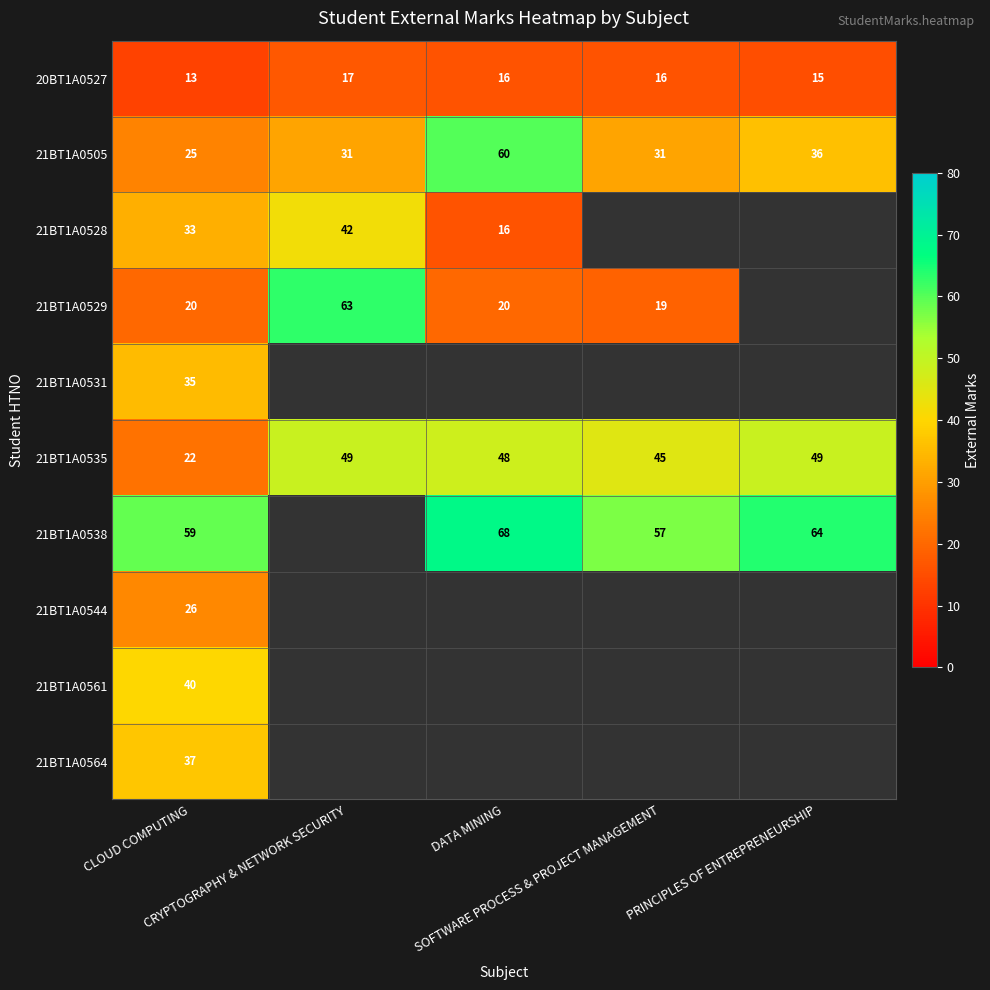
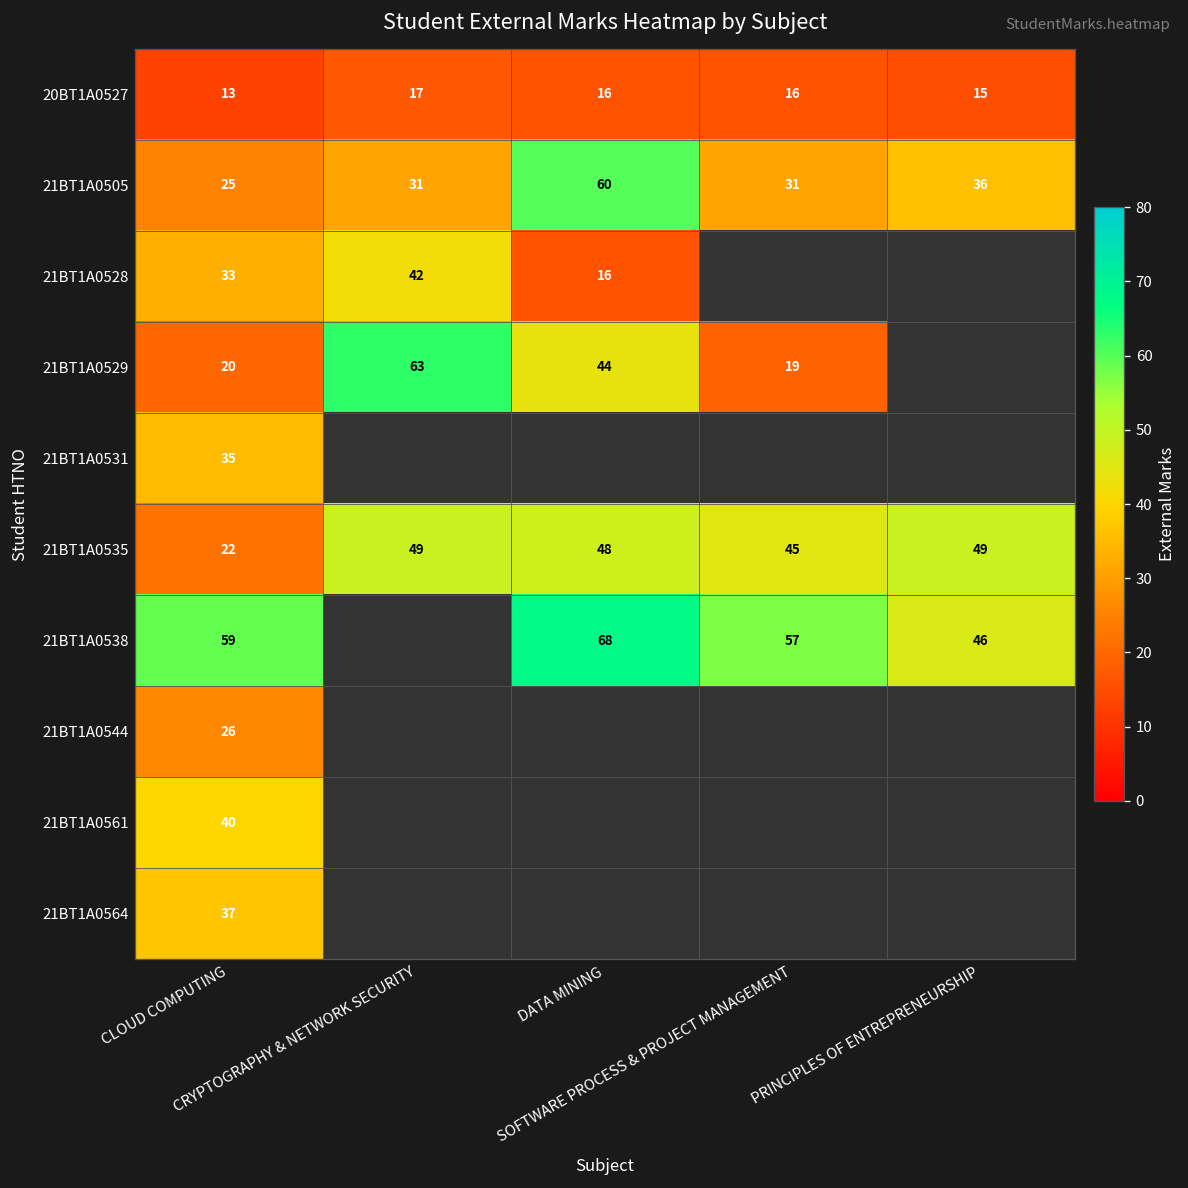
  {
    "20BT1A0527": {
      "CLOUD COMPUTING": 13,
      "CRYPTOGRAPHY & NETWORK SECURITY": 17,
      "DATA MINING": 16,
      "SOFTWARE PROCESS & PROJECT MANAGEMENT": 16,
      "PRINCIPLES OF ENTREPRENEURSHIP": 15
    },
    "21BT1A0505": {
      "CLOUD COMPUTING": 25,
      "CRYPTOGRAPHY & NETWORK SECURITY": 31,
      "DATA MINING": 60,
      "SOFTWARE PROCESS & PROJECT MANAGEMENT": 31,
      "PRINCIPLES OF ENTREPRENEURSHIP": 36
    },
    "21BT1A0528": {
      "CLOUD COMPUTING": 33,
      "CRYPTOGRAPHY & NETWORK SECURITY": 42,
      "DATA MINING": 16
    },
    "21BT1A0529": {
      "CLOUD COMPUTING": 20,
      "CRYPTOGRAPHY & NETWORK SECURITY": 63,
-     "DATA MINING": 20,
+     "DATA MINING": 44,
      "SOFTWARE PROCESS & PROJECT MANAGEMENT": 19
    },
    "21BT1A0531": {
      "CLOUD COMPUTING": 35
    },
    "21BT1A0535": {
      "CLOUD COMPUTING": 22,
      "CRYPTOGRAPHY & NETWORK SECURITY": 49,
      "DATA MINING": 48,
      "SOFTWARE PROCESS & PROJECT MANAGEMENT": 45,
      "PRINCIPLES OF ENTREPRENEURSHIP": 49
    },
    "21BT1A0538": {
      "CLOUD COMPUTING": 59,
      "DATA MINING": 68,
      "SOFTWARE PROCESS & PROJECT MANAGEMENT": 57,
-     "PRINCIPLES OF ENTREPRENEURSHIP": 64
+     "PRINCIPLES OF ENTREPRENEURSHIP": 46
    },
    "21BT1A0544": {
      "CLOUD COMPUTING": 26
    },
    "21BT1A0561": {
      "CLOUD COMPUTING": 40
    },
    "21BT1A0564": {
      "CLOUD COMPUTING": 37
    }
  }
